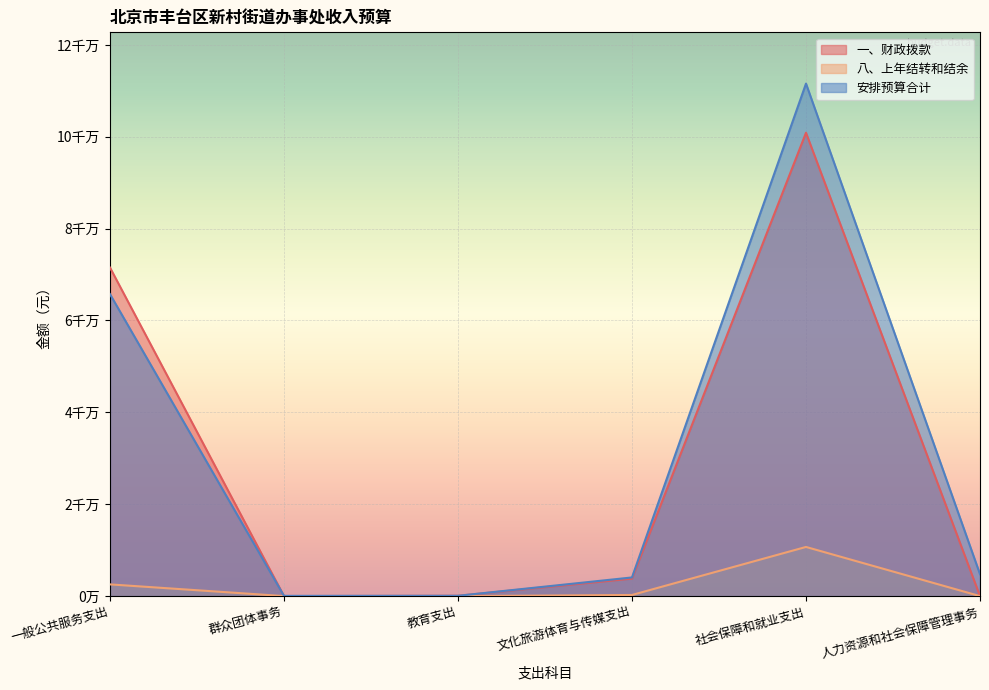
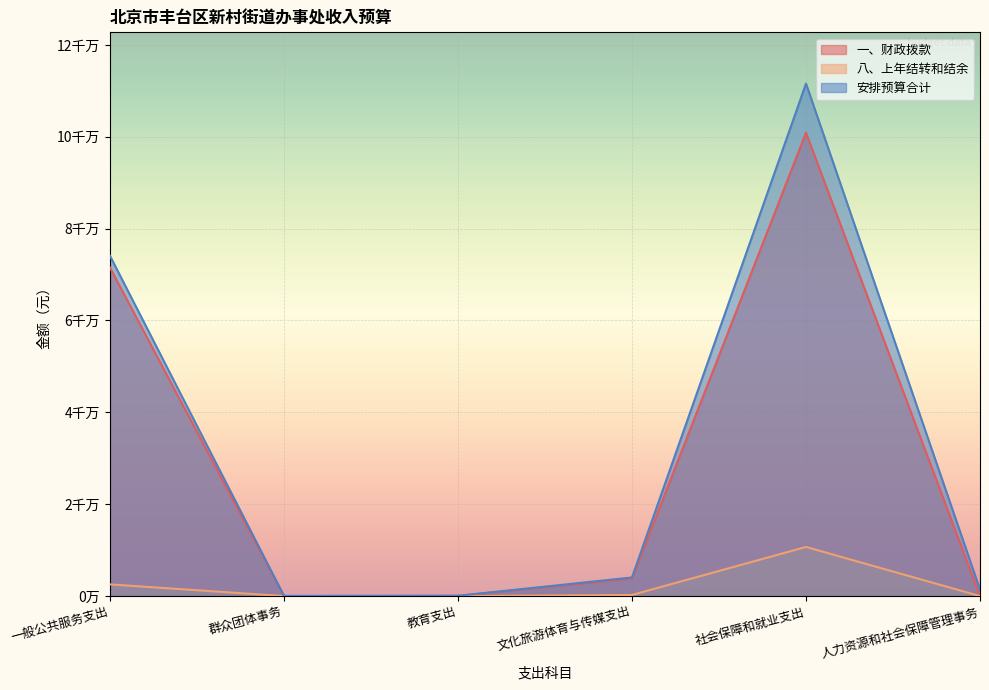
  {
    "安排预算合计": {
-     "一般公共服务支出": "6.6千万",
+     "一般公共服务支出": "7.4千万",
      "社会保障和就业支出": "11.2千万",
-     "人力资源和社会保障管理事务": "0.5千万"
+     "人力资源和社会保障管理事务": "0.1千万"
    }
  }
